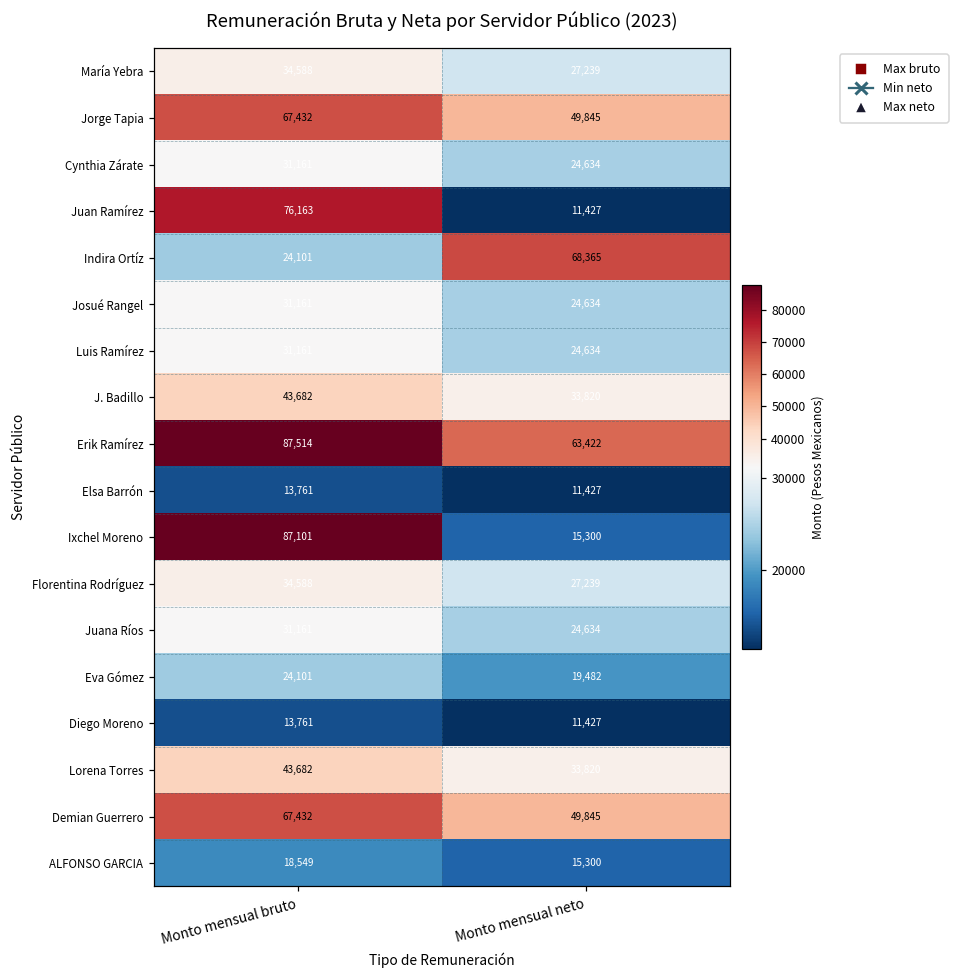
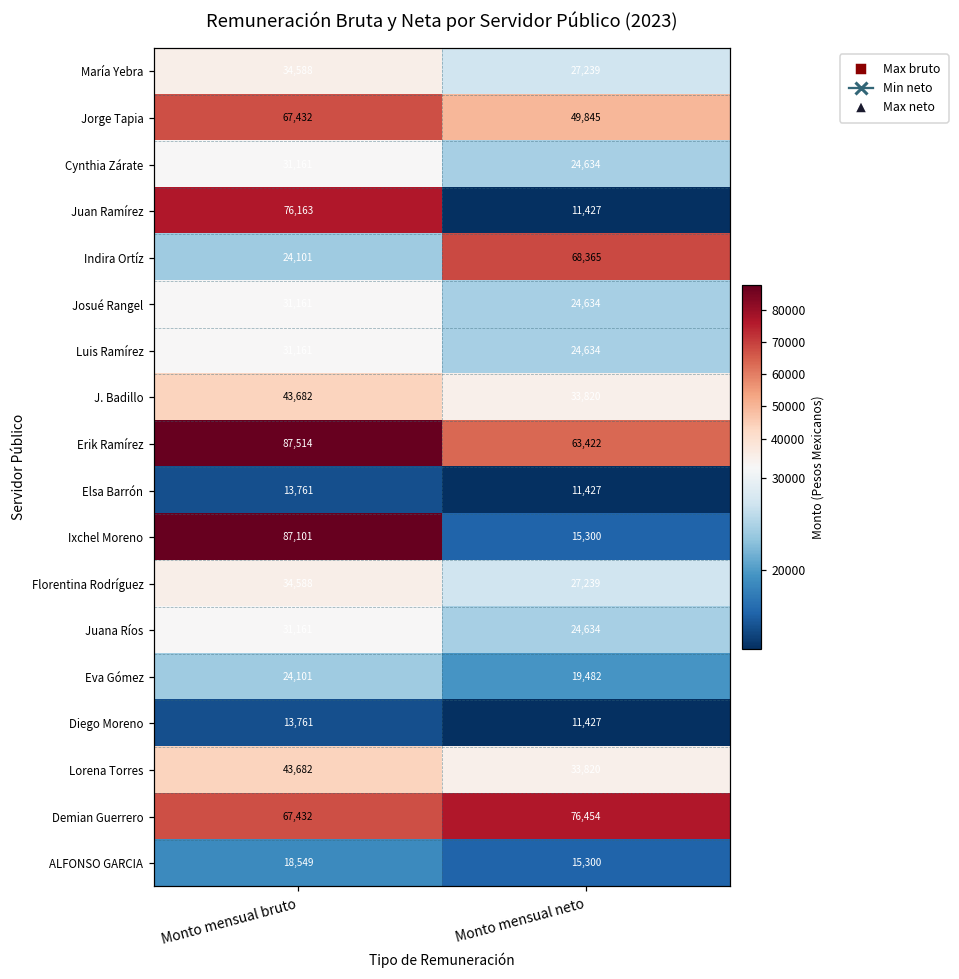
  {
    "Jorge Tapia": {
      "Monto mensual bruto": "67,432",
      "Monto mensual neto": "49,845"
    },
    "Cynthia Zárate": {
      "Monto mensual neto": "24,634"
    },
    "Juan Ramírez": {
      "Monto mensual bruto": "76,163",
      "Monto mensual neto": "11,427"
    },
    "Indira Ortíz": {
      "Monto mensual bruto": "24,101",
      "Monto mensual neto": "68,365"
    },
    "Josué Rangel": {
      "Monto mensual neto": "24,634"
    },
    "Luis Ramírez": {
      "Monto mensual neto": "24,634"
    },
    "J. Badillo": {
      "Monto mensual bruto": "43,682"
    },
    "Erik Ramírez": {
      "Monto mensual bruto": "87,514",
      "Monto mensual neto": "63,422"
    },
    "Elsa Barrón": {
      "Monto mensual bruto": "13,761",
      "Monto mensual neto": "11,427"
    },
    "Ixchel Moreno": {
      "Monto mensual bruto": "87,101",
      "Monto mensual neto": "15,300"
    },
    "Juana Ríos": {
      "Monto mensual neto": "24,634"
    },
    "Eva Gómez": {
      "Monto mensual bruto": "24,101",
      "Monto mensual neto": "19,482"
    },
    "Diego Moreno": {
      "Monto mensual bruto": "13,761",
      "Monto mensual neto": "11,427"
    },
    "Lorena Torres": {
      "Monto mensual bruto": "43,682"
    },
    "Demian Guerrero": {
      "Monto mensual bruto": "67,432",
-     "Monto mensual neto": "49,845"
+     "Monto mensual neto": "76,454"
    },
    "ALFONSO GARCIA": {
      "Monto mensual bruto": "18,549",
      "Monto mensual neto": "15,300"
    }
  }
